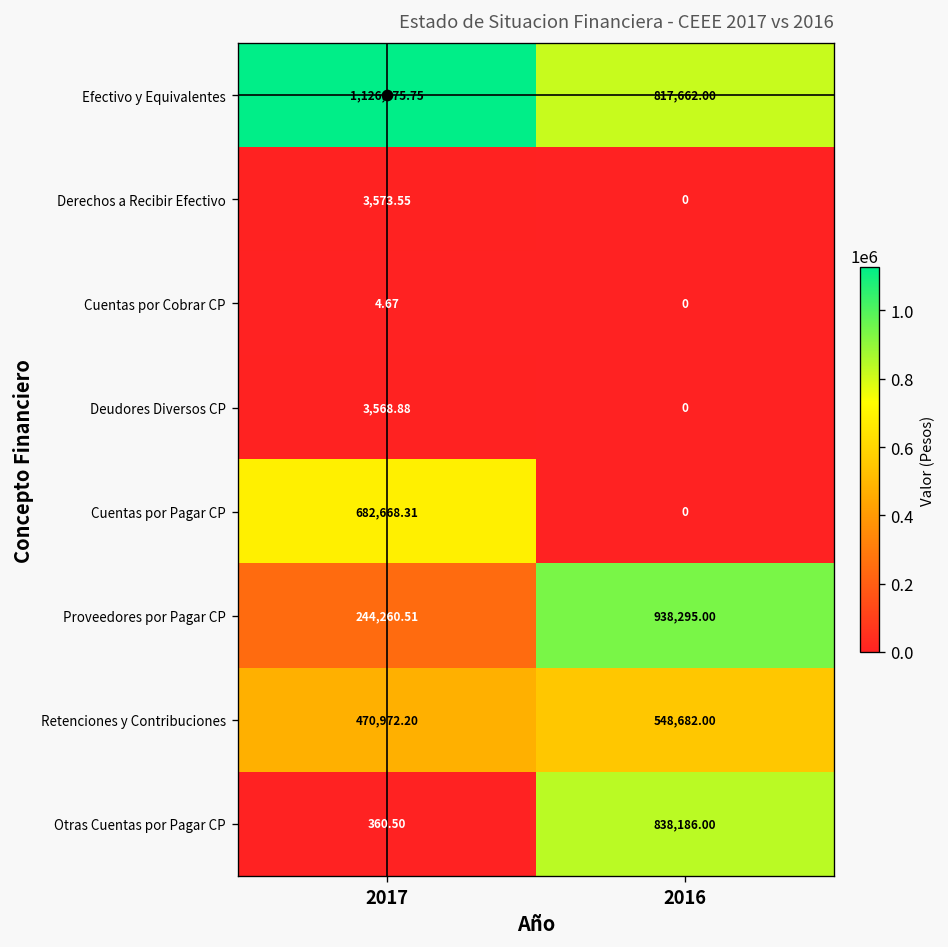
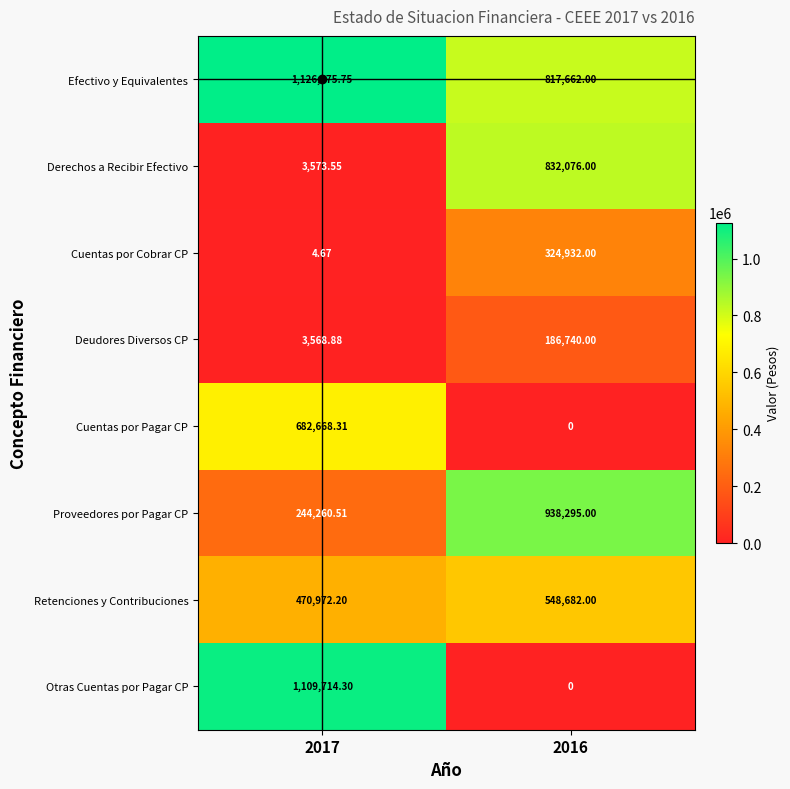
  {
    "Efectivo y Equivalentes": {
      "2016": "817,662.00"
    },
    "Derechos a Recibir Efectivo": {
      "2017": "3,573.55",
-     "2016": "0"
+     "2016": "832,076.00"
    },
    "Cuentas por Cobrar CP": {
      "2017": "4.67",
-     "2016": "0"
+     "2016": "324,932.00"
    },
    "Deudores Diversos CP": {
      "2017": "3,568.88",
-     "2016": "0"
+     "2016": "186,740.00"
    },
    "Cuentas por Pagar CP": {
      "2017": "682,668.31",
      "2016": "0"
    },
    "Proveedores por Pagar CP": {
      "2017": "244,260.51",
      "2016": "938,295.00"
    },
    "Retenciones y Contribuciones": {
      "2017": "470,972.20",
      "2016": "548,682.00"
    },
    "Otras Cuentas por Pagar CP": {
-     "2017": "360.50",
-     "2016": "838,186.00"
+     "2017": "1,109,714.30",
+     "2016": "0"
    }
  }
